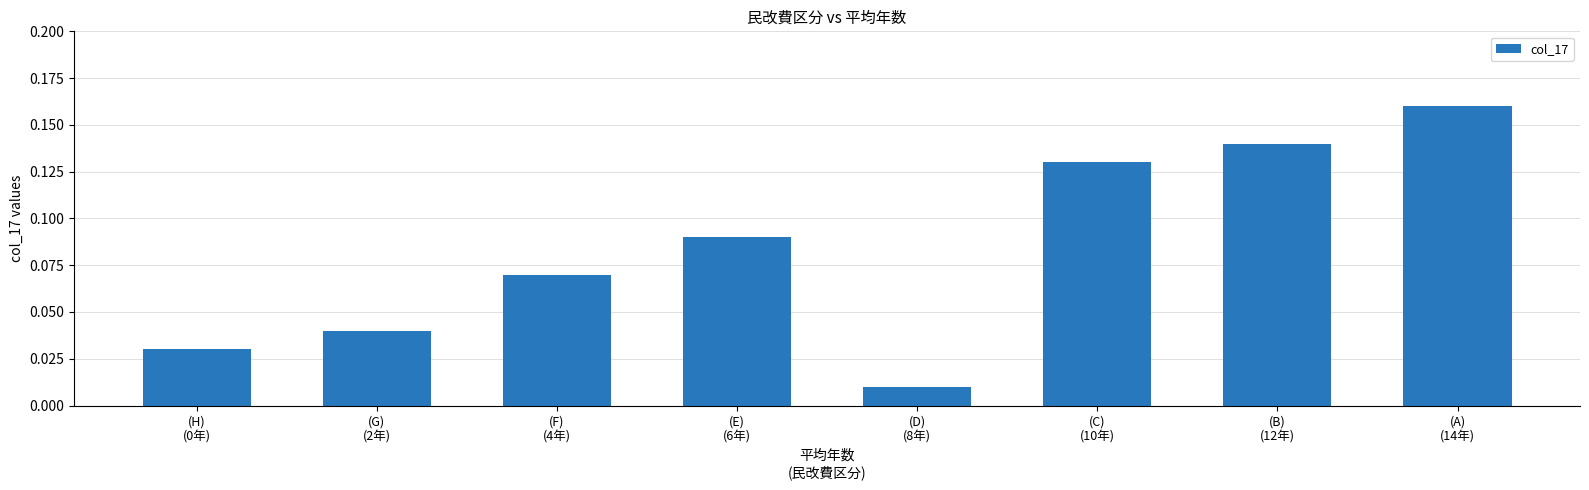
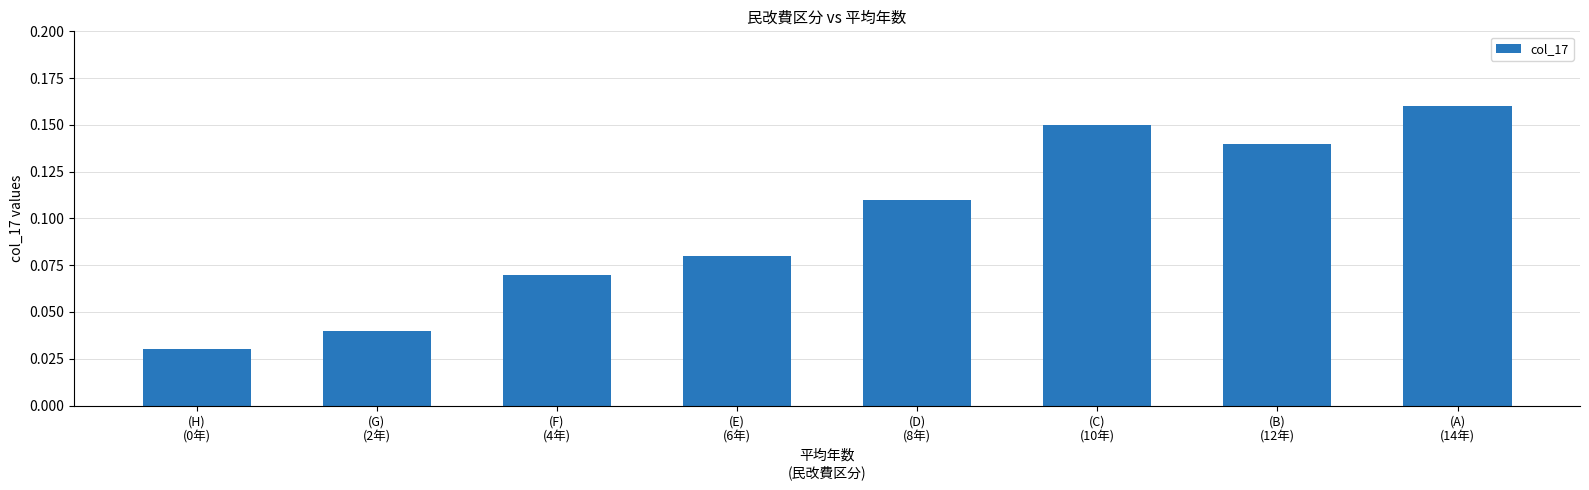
  {
    "(H) (0年)": 0.03,
    "(G) (2年)": 0.04,
    "(F) (4年)": 0.07,
-   "(E) (6年)": 0.09,
-   "(D) (8年)": 0.01,
-   "(C) (10年)": 0.13,
+   "(E) (6年)": 0.08,
+   "(D) (8年)": 0.11,
+   "(C) (10年)": 0.15,
    "(B) (12年)": 0.14,
    "(A) (14年)": 0.16
  }
